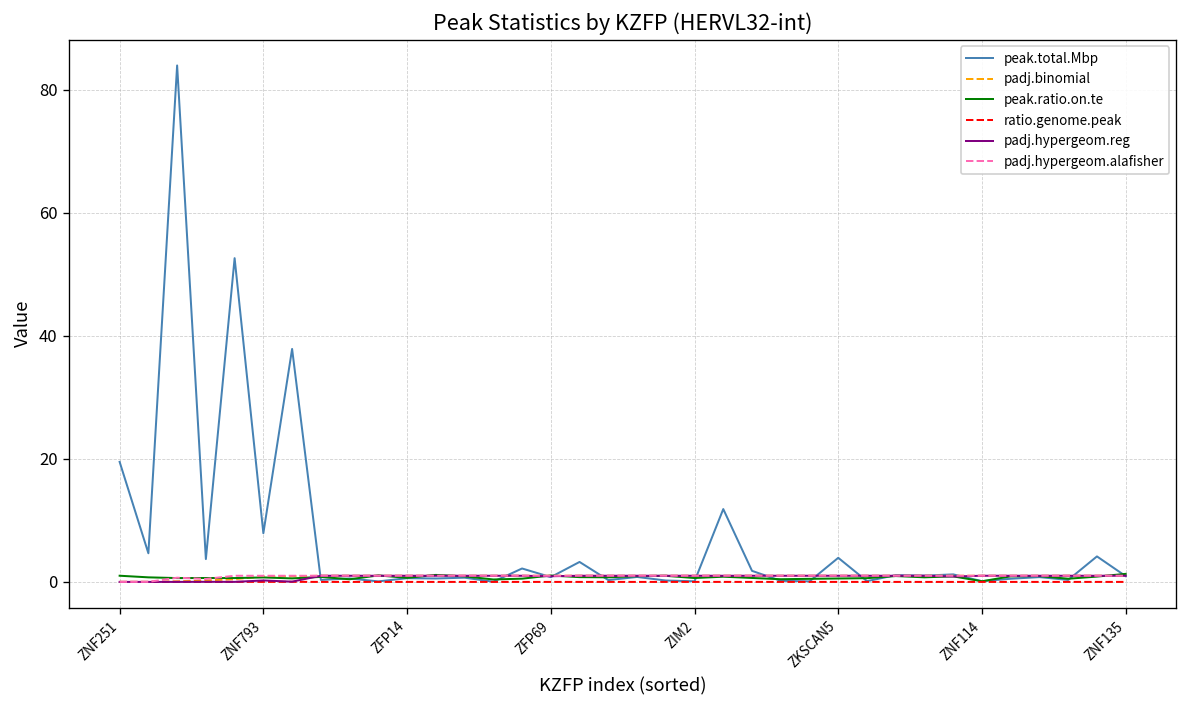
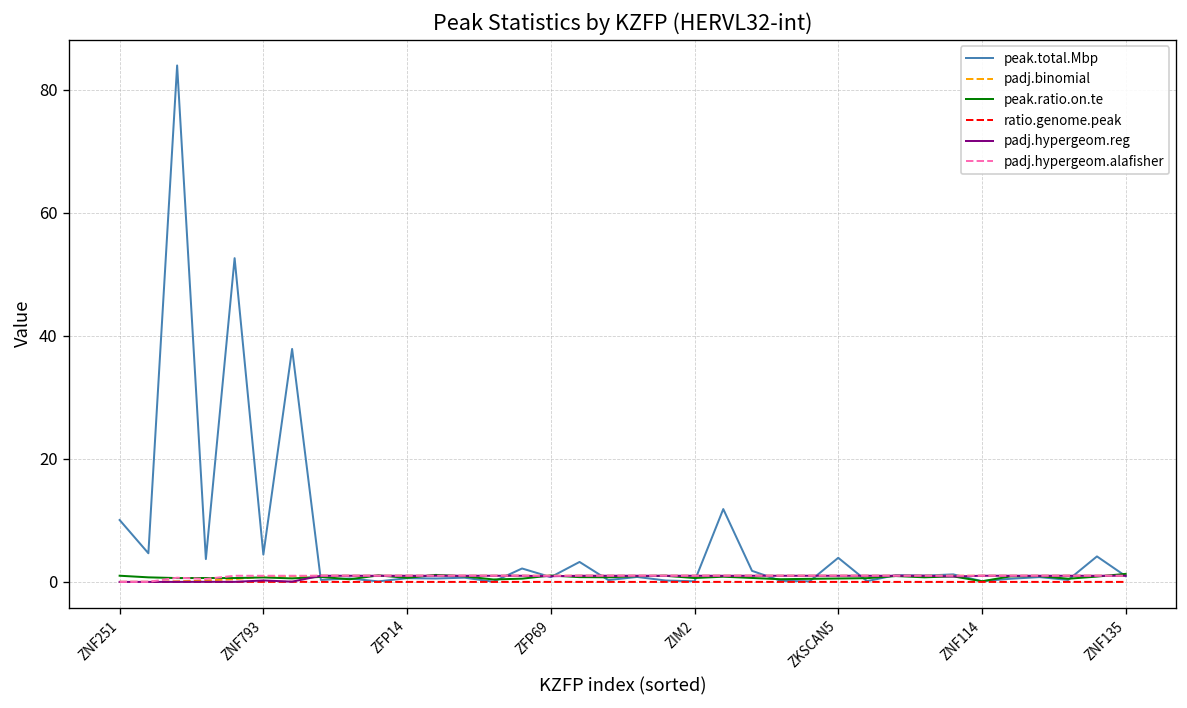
  {
    "peak.total.Mbp": {
-     "ZNF251": 20,
-     "ZNF793": 8,
+     "ZNF251": 10,
+     "ZNF793": 4,
      "ZKSCAN5": 4
    },
    "peak.ratio.on.te": {
      "ZNF251": 1
    },
    "ratio.genome.peak": {
      "ZFP14": 0,
      "ZFP69": 0,
      "ZKSCAN5": 0,
      "ZNF135": 0
    }
  }
